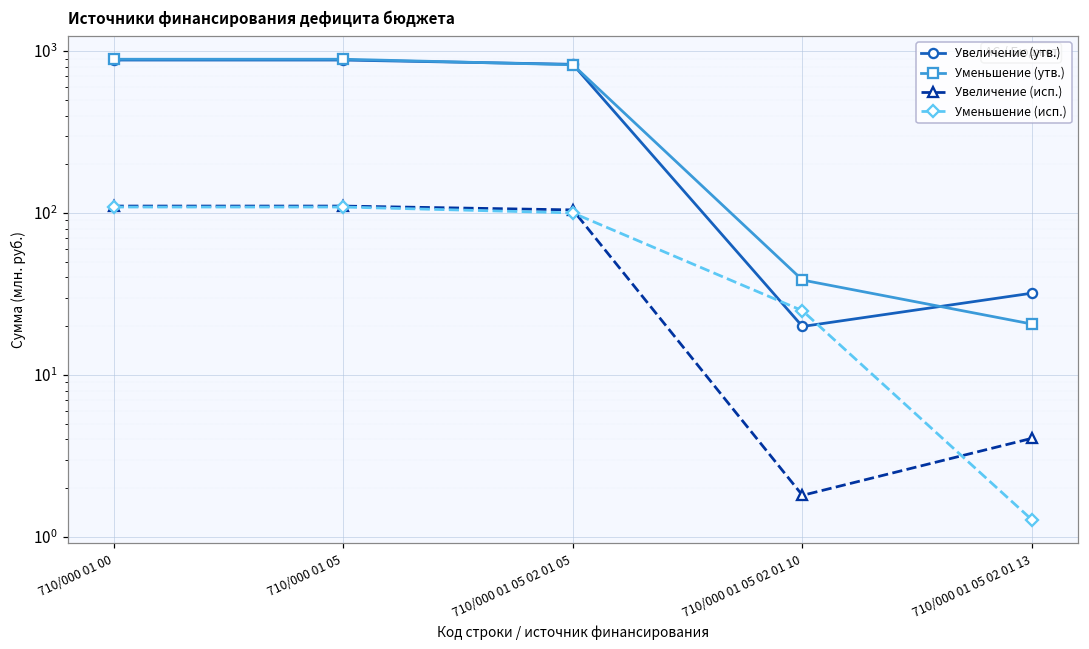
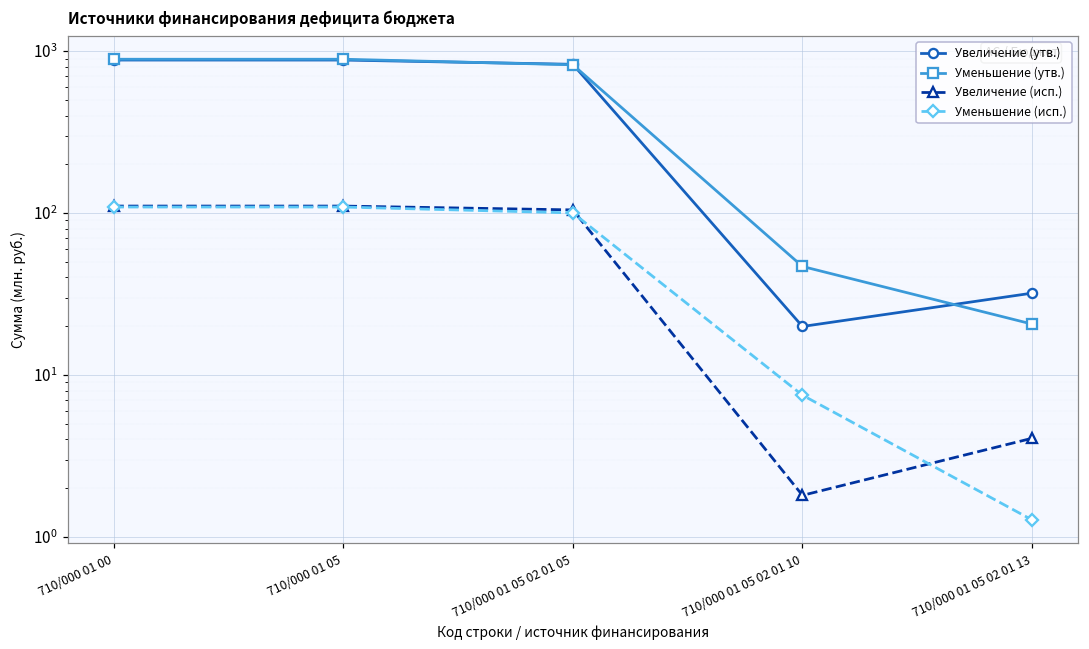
  {
    "Уменьшение (утв.)": {
-     "710/000 01 05 02 01 10": 39,
+     "710/000 01 05 02 01 10": 47,
      "710/000 01 05 02 01 13": 21
    },
    "Уменьшение (исп.)": {
      "710/000 01 05 02 01 05": 100,
-     "710/000 01 05 02 01 10": 25,
+     "710/000 01 05 02 01 10": 7,
      "710/000 01 05 02 01 13": 1.3
    }
  }
